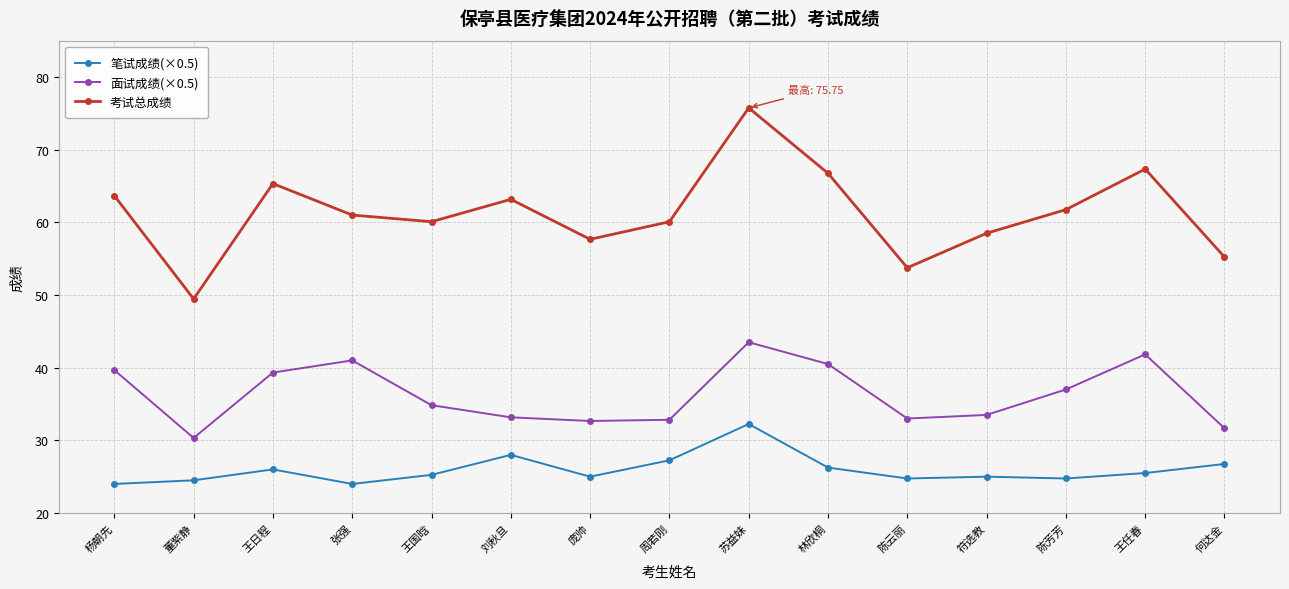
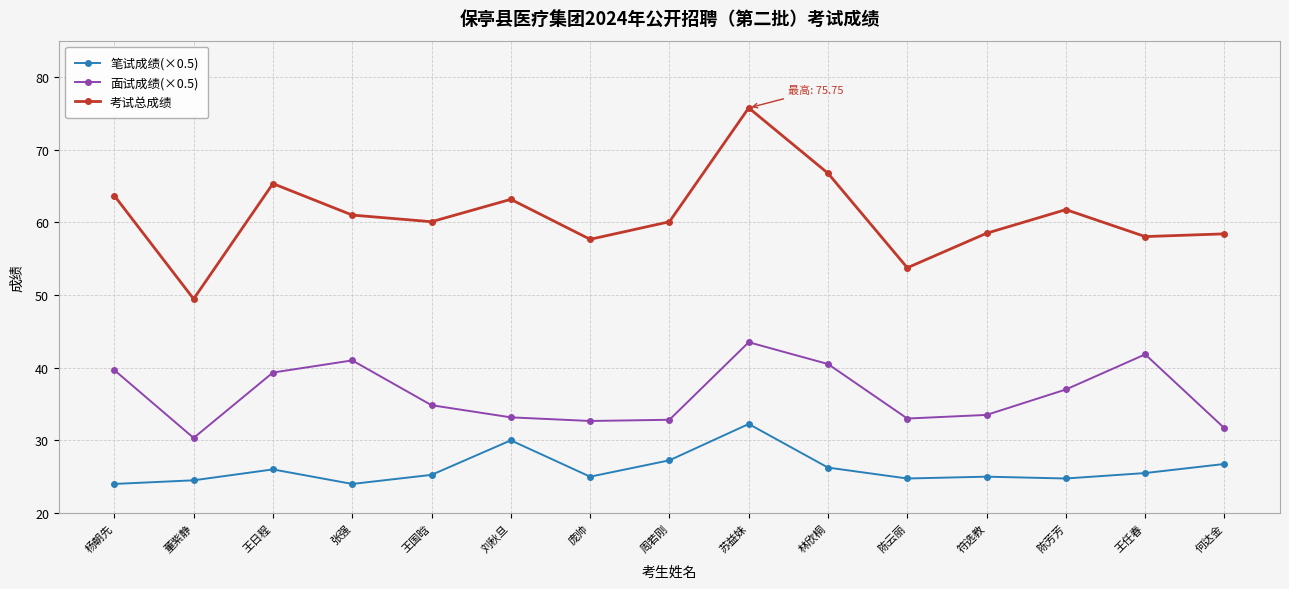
  {
    "笔试成绩(×0.5)": {
      "杨朝先": 24,
      "董紫静": 25,
      "王日程": 26,
      "张强": 24,
      "王国晗": 25,
-     "刘秋旦": 28,
+     "刘秋旦": 30,
      "庞帅": 25,
      "周若刚": 27,
      "苏益妹": 32,
      "林欣桐": 26,
      "陈云丽": 25,
      "符选教": 25,
      "陈芳芳": 25,
      "王任春": 26,
      "何达金": 27
    },
    "面试成绩(×0.5)": {
      "杨朝先": 40,
      "董紫静": 30,
      "王日程": 39,
      "张强": 41,
      "王国晗": 35,
      "刘秋旦": 33,
      "庞帅": 33,
      "周若刚": 33,
      "苏益妹": 44,
      "林欣桐": 41,
      "陈云丽": 33,
      "符选教": 34,
      "陈芳芳": 37,
      "王任春": 42,
      "何达金": 32
    },
    "考试总成绩": {
      "杨朝先": 64,
      "董紫静": 49,
      "王日程": 65,
      "张强": 61,
      "王国晗": 60,
      "刘秋旦": 63,
      "庞帅": 58,
      "周若刚": 60,
      "林欣桐": 67,
      "陈云丽": 54,
      "符选教": 59,
      "陈芳芳": 62,
-     "王任春": 67,
-     "何达金": 55
+     "王任春": 58,
+     "何达金": 58
    }
  }
